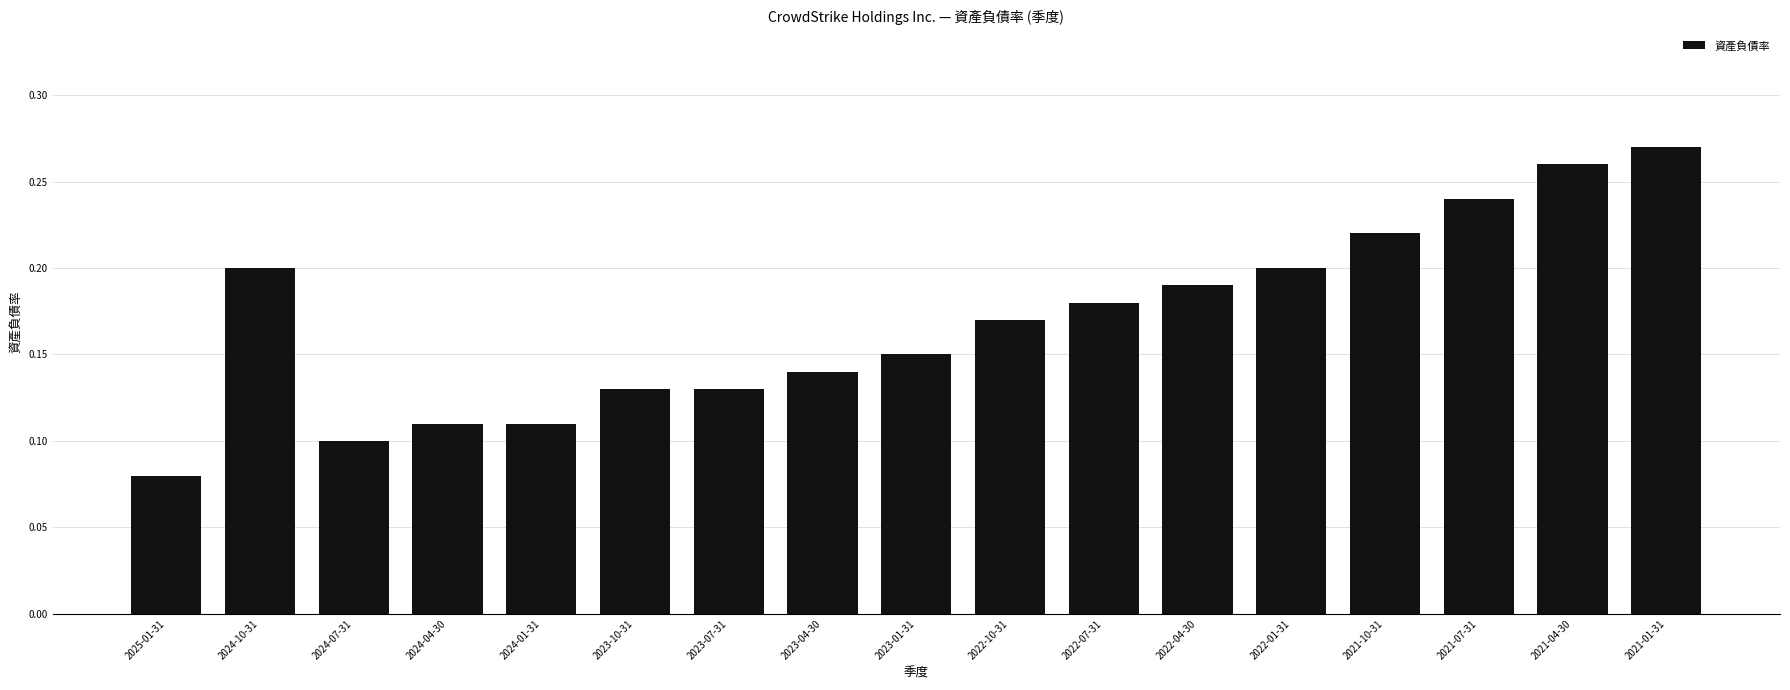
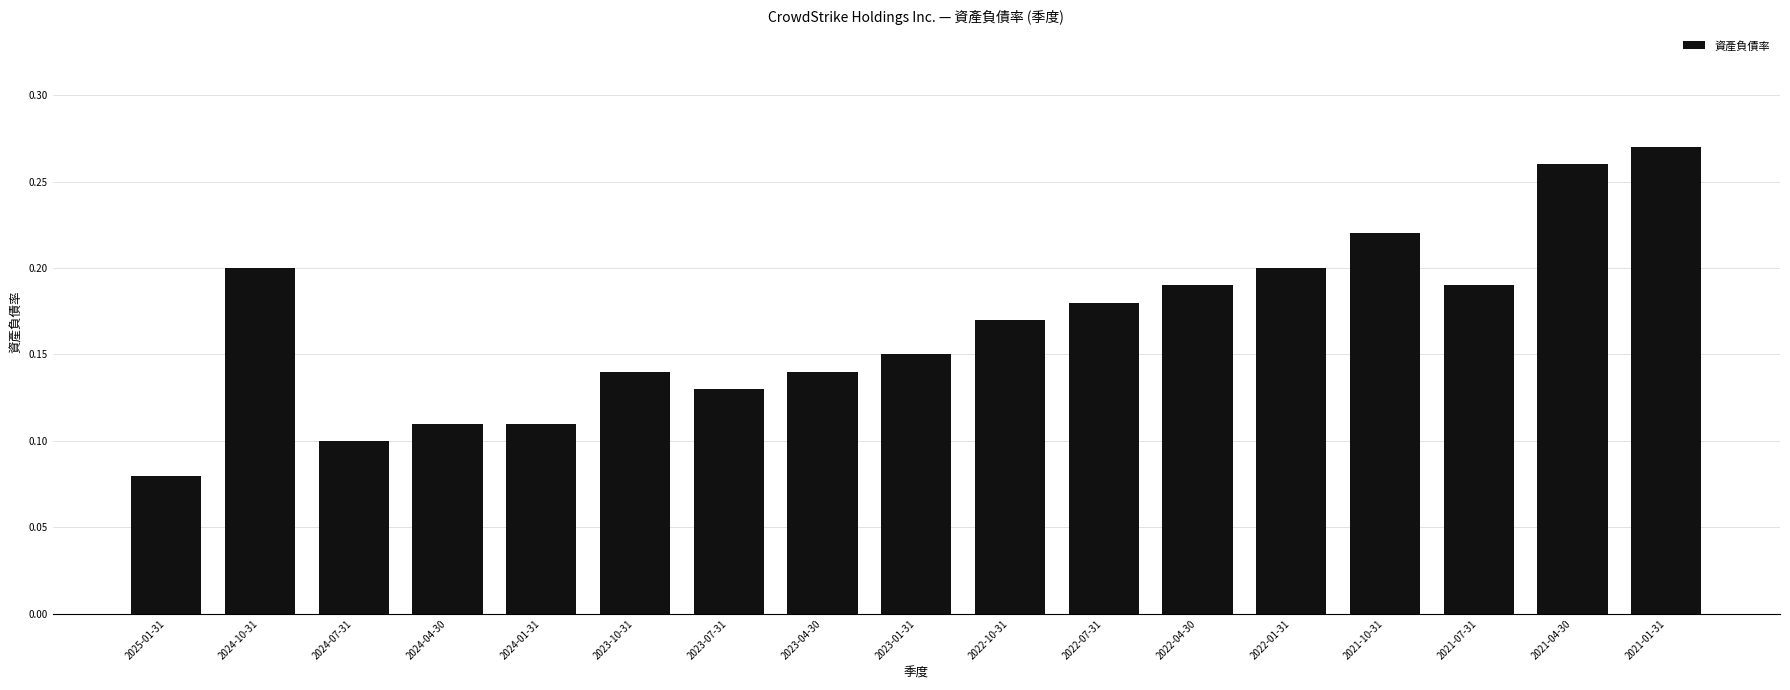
  {
    "2025-01-31": 0.08,
    "2024-10-31": 0.20,
    "2024-07-31": 0.10,
    "2024-04-30": 0.11,
    "2024-01-31": 0.11,
-   "2023-10-31": 0.13,
+   "2023-10-31": 0.14,
    "2023-07-31": 0.13,
    "2023-04-30": 0.14,
    "2023-01-31": 0.15,
    "2022-10-31": 0.17,
    "2022-07-31": 0.18,
    "2022-04-30": 0.19,
    "2022-01-31": 0.20,
    "2021-10-31": 0.22,
-   "2021-07-31": 0.24,
+   "2021-07-31": 0.19,
    "2021-04-30": 0.26,
    "2021-01-31": 0.27
  }
